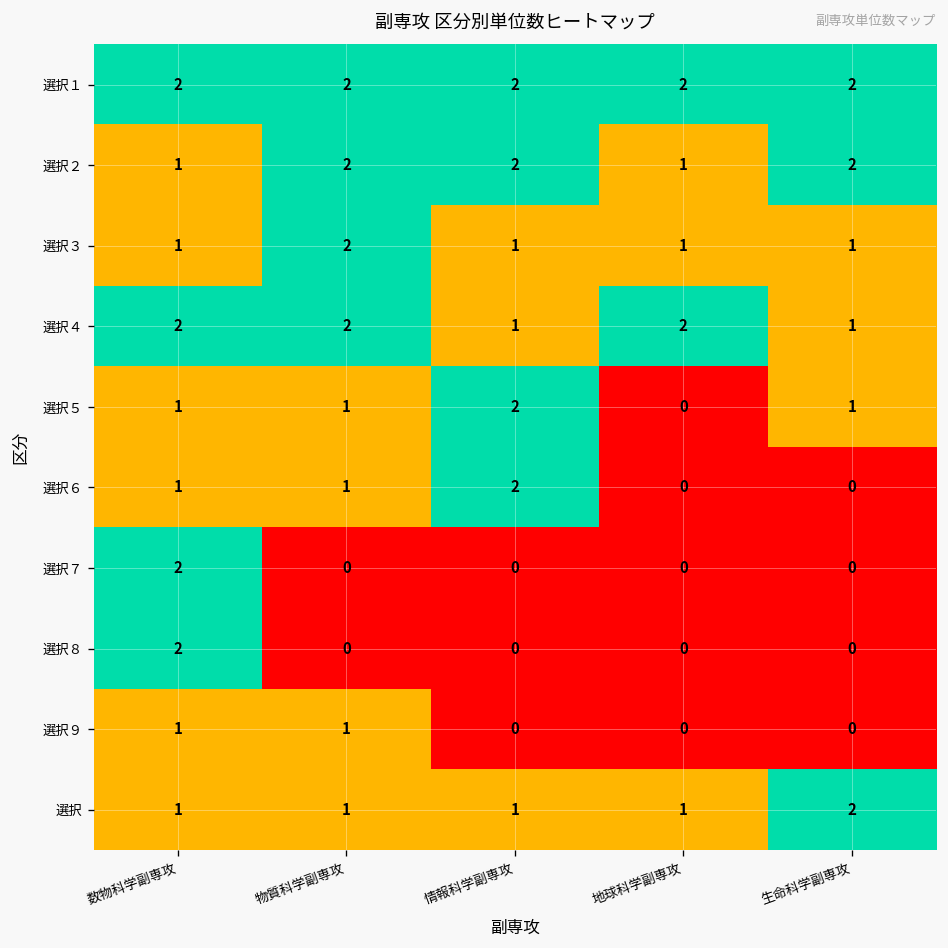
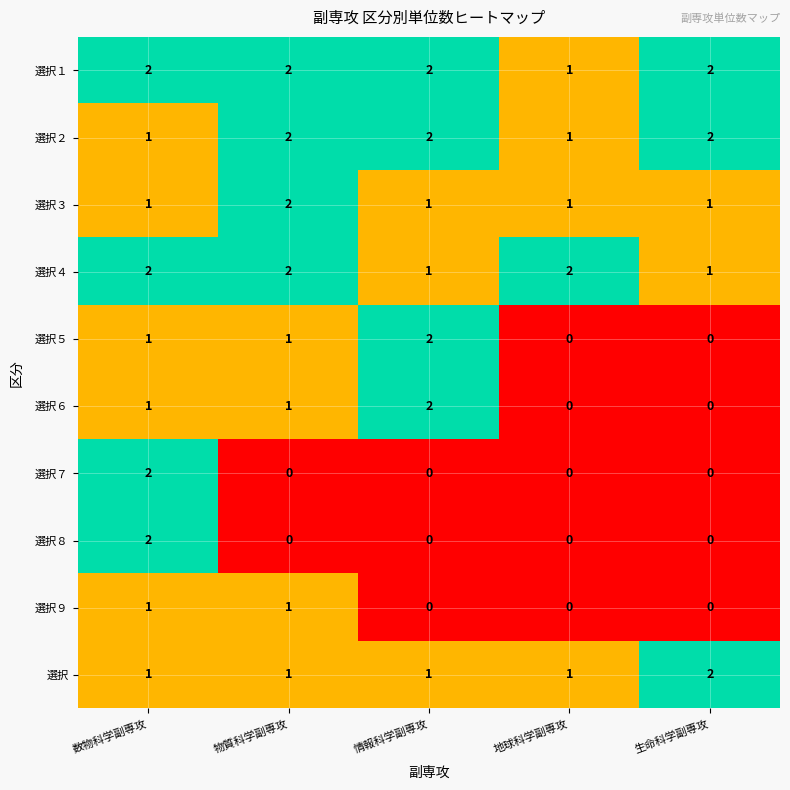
  {
    "選択１": {
      "数物科学副専攻": 2,
      "物質科学副専攻": 2,
      "情報科学副専攻": 2,
-     "地球科学副専攻": 2,
+     "地球科学副専攻": 1,
      "生命科学副専攻": 2
    },
    "選択２": {
      "数物科学副専攻": 1,
      "物質科学副専攻": 2,
      "情報科学副専攻": 2,
      "地球科学副専攻": 1,
      "生命科学副専攻": 2
    },
    "選択３": {
      "数物科学副専攻": 1,
      "物質科学副専攻": 2,
      "情報科学副専攻": 1,
      "地球科学副専攻": 1,
      "生命科学副専攻": 1
    },
    "選択４": {
      "数物科学副専攻": 2,
      "物質科学副専攻": 2,
      "情報科学副専攻": 1,
      "地球科学副専攻": 2,
      "生命科学副専攻": 1
    },
    "選択５": {
      "数物科学副専攻": 1,
      "物質科学副専攻": 1,
      "情報科学副専攻": 2,
      "地球科学副専攻": 0,
-     "生命科学副専攻": 1
+     "生命科学副専攻": 0
    },
    "選択６": {
      "数物科学副専攻": 1,
      "物質科学副専攻": 1,
      "情報科学副専攻": 2,
      "地球科学副専攻": 0,
      "生命科学副専攻": 0
    },
    "選択７": {
      "数物科学副専攻": 2,
      "物質科学副専攻": 0,
      "情報科学副専攻": 0,
      "地球科学副専攻": 0,
      "生命科学副専攻": 0
    },
    "選択８": {
      "数物科学副専攻": 2,
      "物質科学副専攻": 0,
      "情報科学副専攻": 0,
      "地球科学副専攻": 0,
      "生命科学副専攻": 0
    },
    "選択９": {
      "数物科学副専攻": 1,
      "物質科学副専攻": 1,
      "情報科学副専攻": 0,
      "地球科学副専攻": 0,
      "生命科学副専攻": 0
    },
    "選択": {
      "数物科学副専攻": 1,
      "物質科学副専攻": 1,
      "情報科学副専攻": 1,
      "地球科学副専攻": 1,
      "生命科学副専攻": 2
    }
  }
